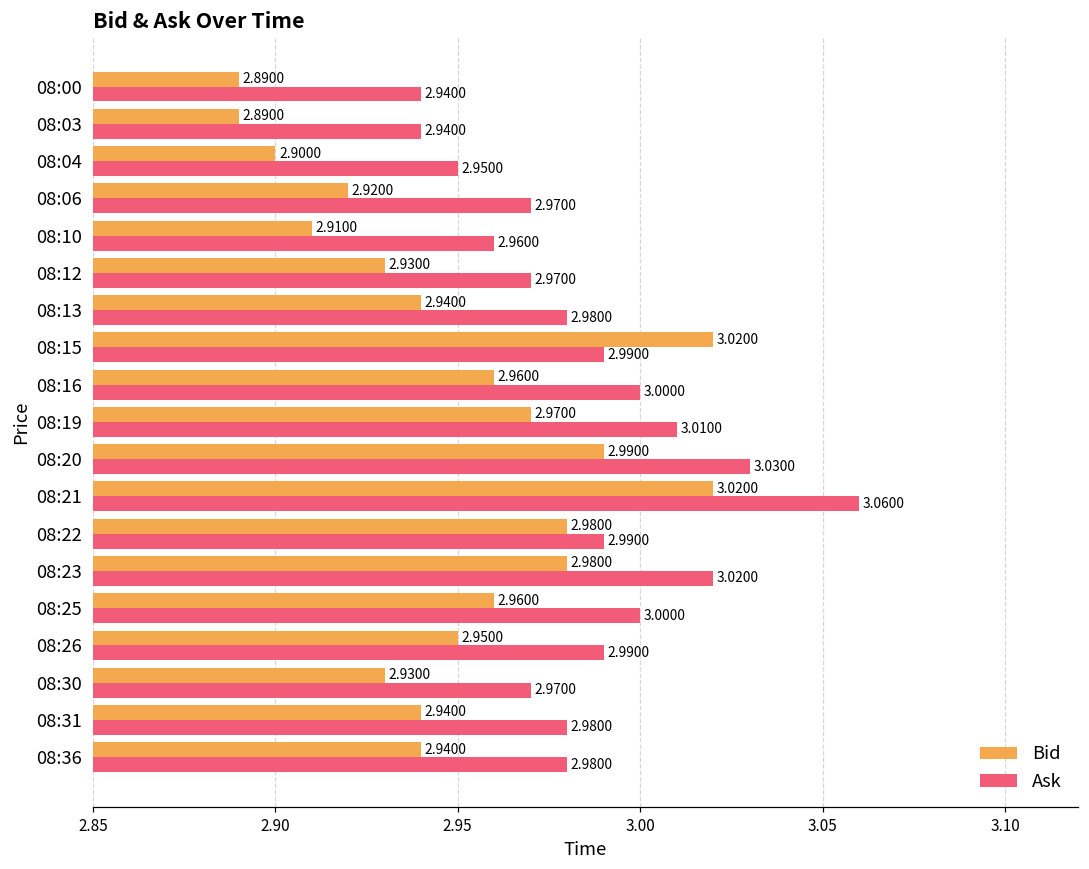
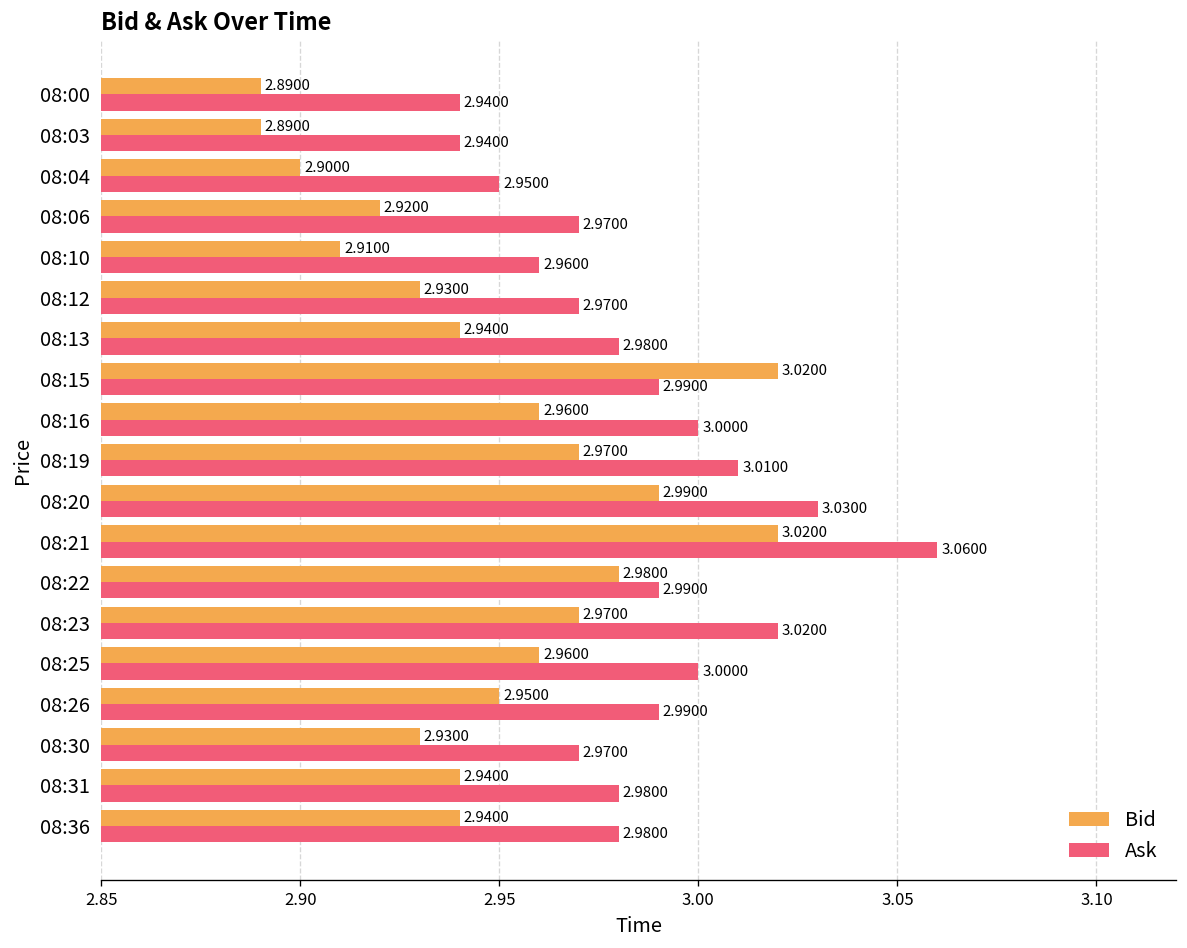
  {
    "Bid": {
      "08:00": 2.8900,
      "08:03": 2.8900,
      "08:04": 2.9000,
      "08:06": 2.9200,
      "08:10": 2.9100,
      "08:12": 2.9300,
      "08:13": 2.9400,
      "08:15": 3.0200,
      "08:16": 2.9600,
      "08:19": 2.9700,
      "08:20": 2.9900,
      "08:21": 3.0200,
      "08:22": 2.9800,
-     "08:23": 2.9800,
+     "08:23": 2.9700,
      "08:25": 2.9600,
      "08:26": 2.9500,
      "08:30": 2.9300,
      "08:31": 2.9400,
      "08:36": 2.9400
    },
    "Ask": {
      "08:00": 2.9400,
      "08:03": 2.9400,
      "08:04": 2.9500,
      "08:06": 2.9700,
      "08:10": 2.9600,
      "08:12": 2.9700,
      "08:13": 2.9800,
      "08:15": 2.9900,
      "08:16": 3.0000,
      "08:19": 3.0100,
      "08:20": 3.0300,
      "08:21": 3.0600,
      "08:22": 2.9900,
      "08:23": 3.0200,
      "08:25": 3.0000,
      "08:26": 2.9900,
      "08:30": 2.9700,
      "08:31": 2.9800,
      "08:36": 2.9800
    }
  }
